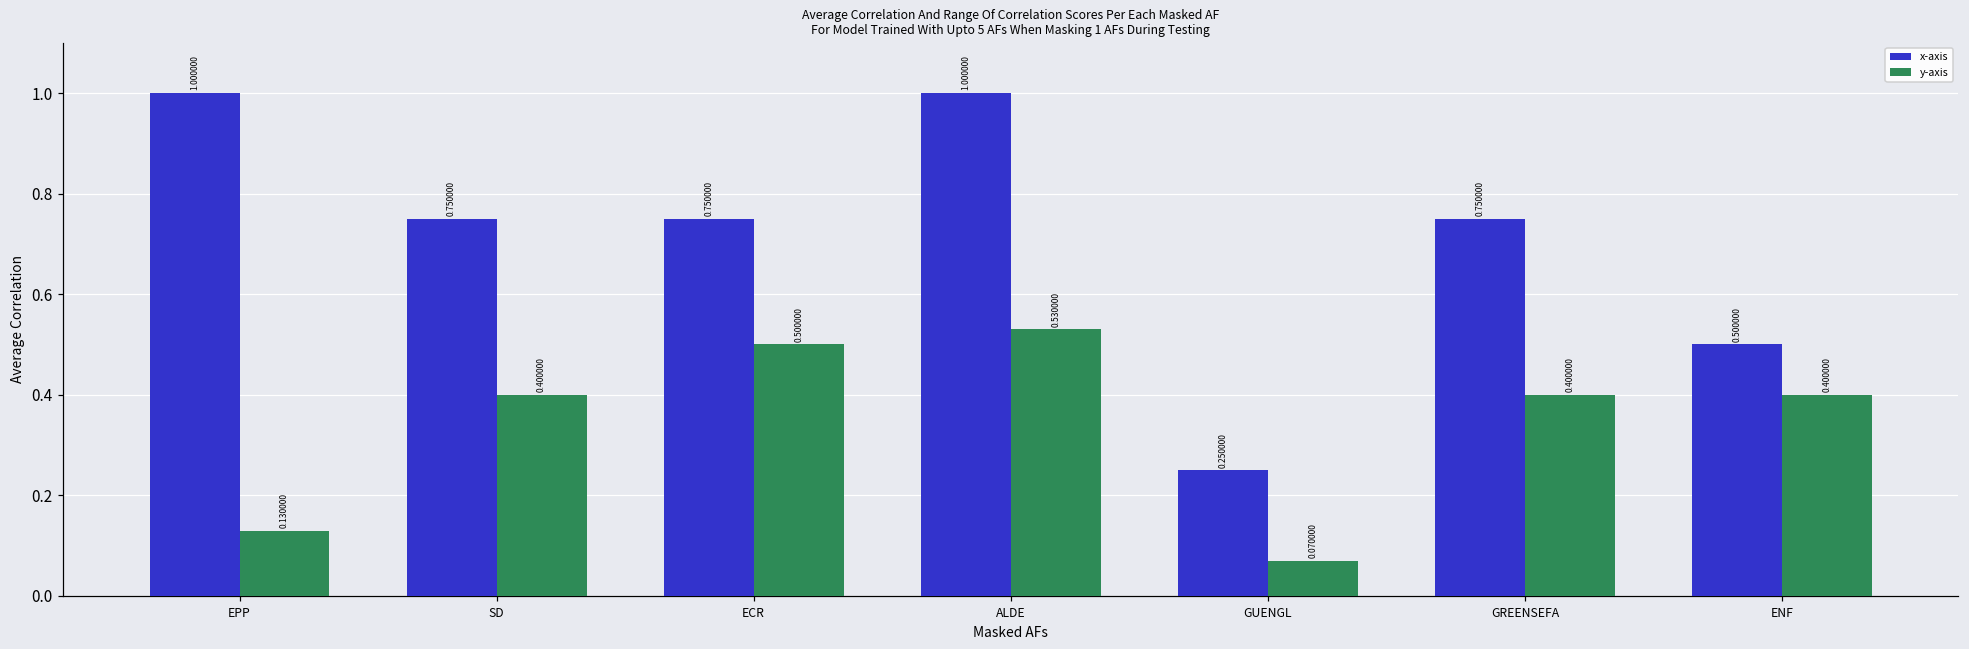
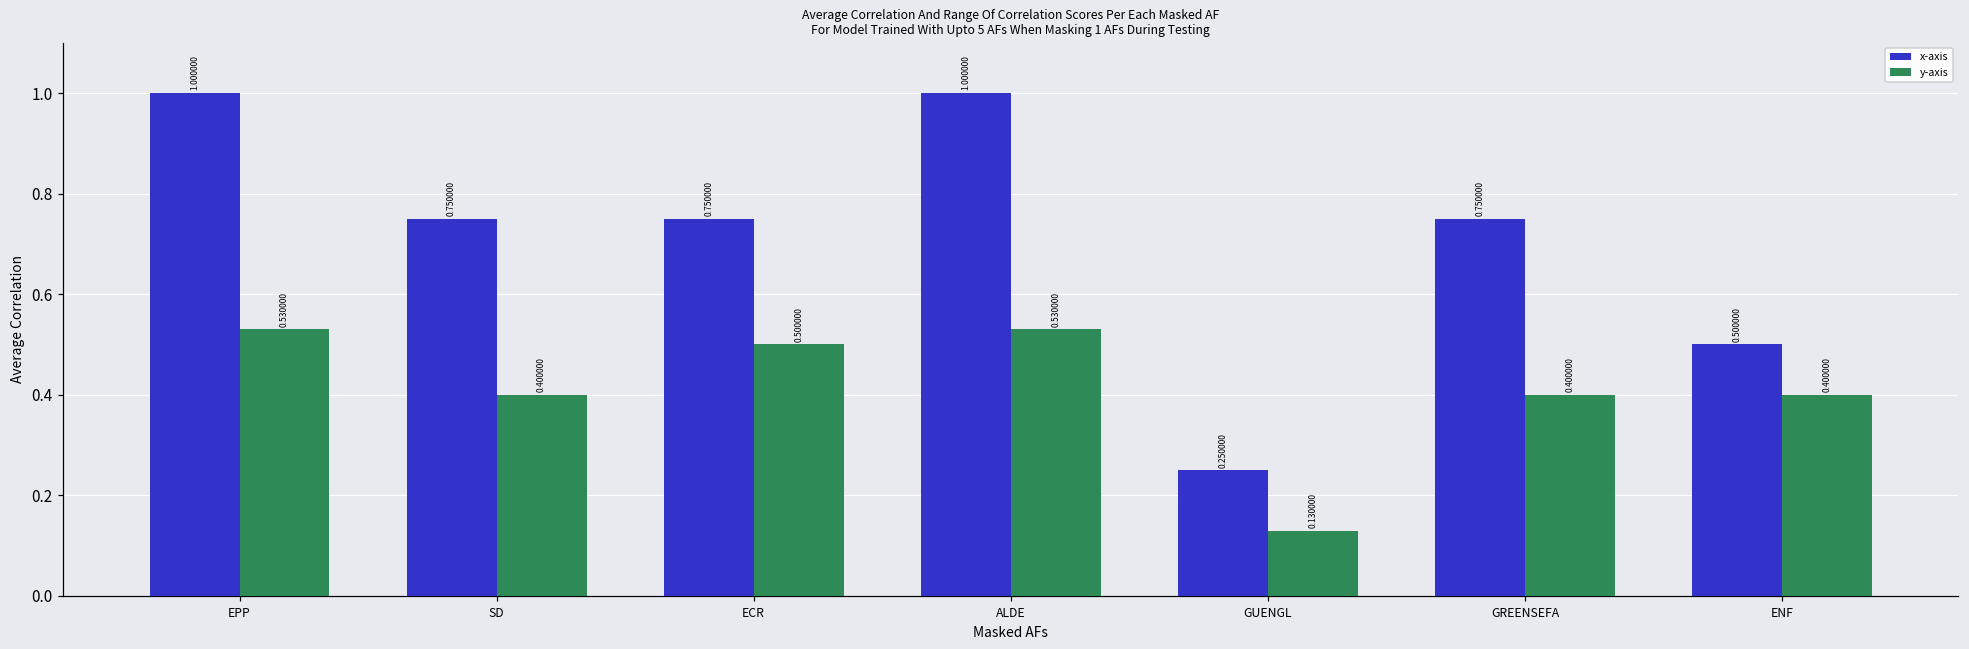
  {
    "x-axis": {
      "EPP": 1.000000,
      "SD": 0.750000,
      "ECR": 0.750000,
      "ALDE": 1.000000,
      "GUENGL": 0.250000,
      "GREENSEFA": 0.750000,
      "ENF": 0.500000
    },
    "y-axis": {
-     "EPP": 0.130000,
+     "EPP": 0.530000,
      "SD": 0.400000,
      "ECR": 0.500000,
      "ALDE": 0.530000,
-     "GUENGL": 0.070000,
+     "GUENGL": 0.130000,
      "GREENSEFA": 0.400000,
      "ENF": 0.400000
    }
  }
